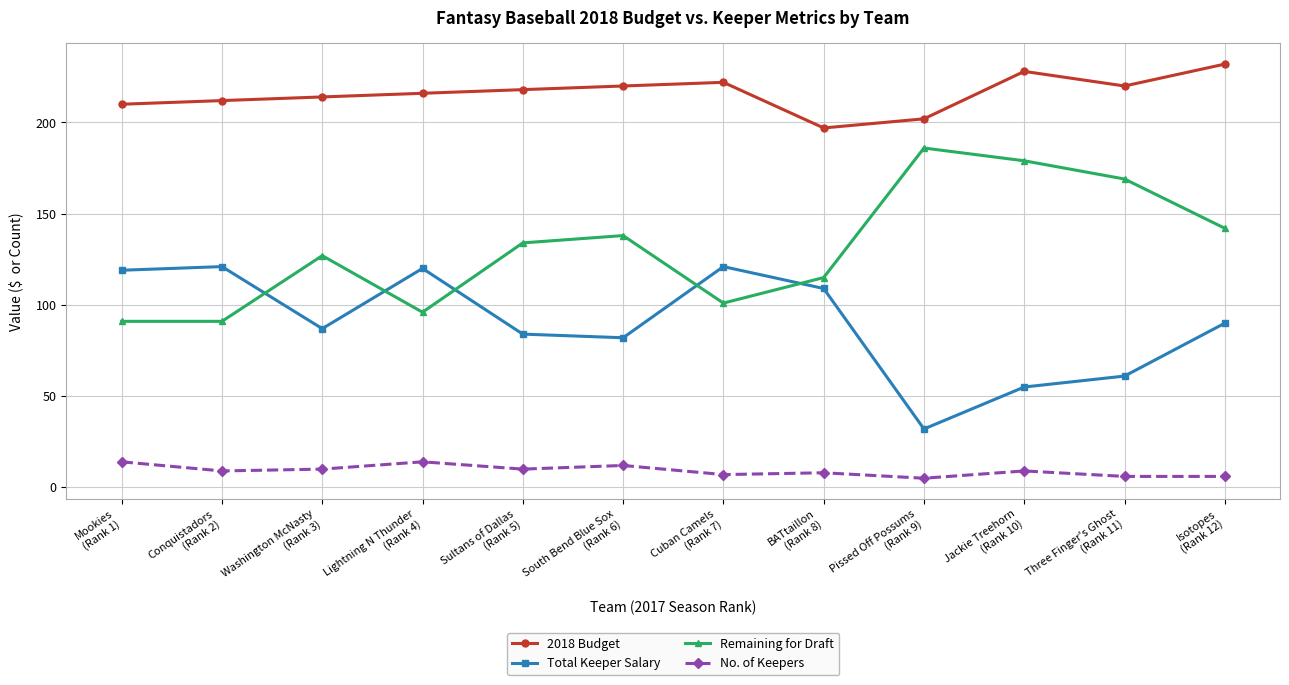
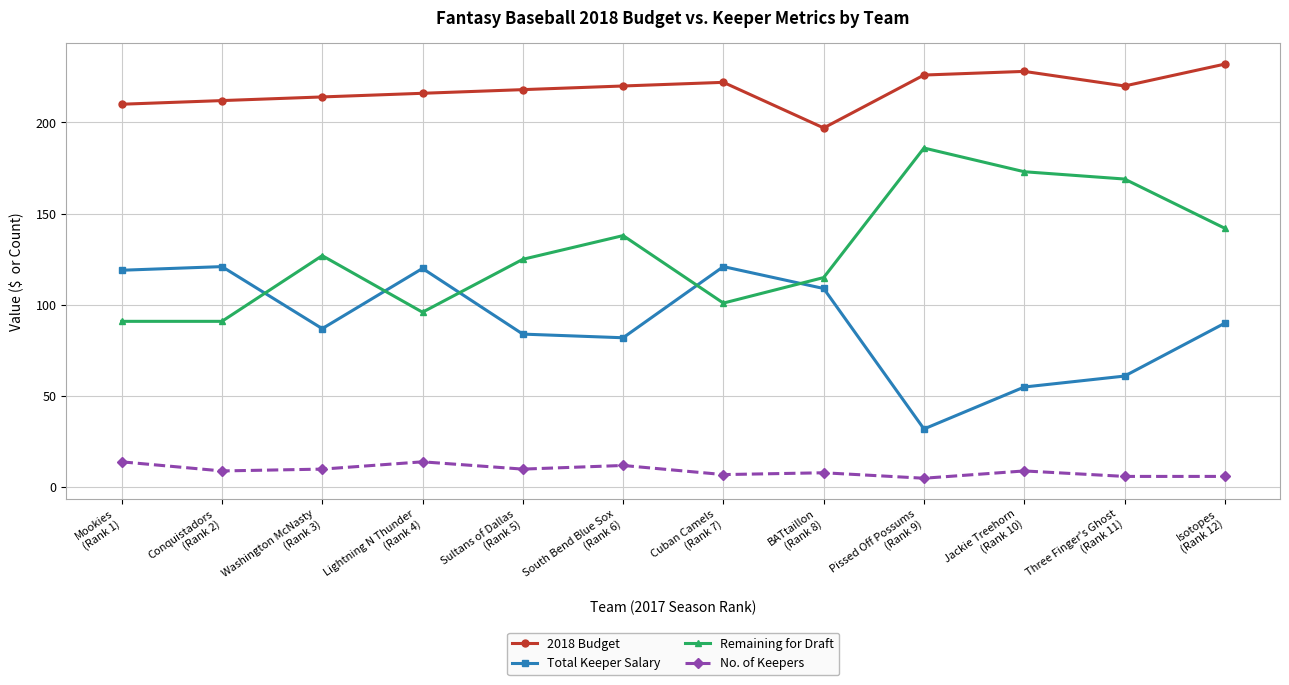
  {
    "2018 Budget": {
      "Mookies (Rank 1)": 210,
      "Conquistadors (Rank 2)": 212,
      "Washington McNasty (Rank 3)": 214,
      "Lightning N Thunder (Rank 4)": 216,
      "Sultans of Dallas (Rank 5)": 218,
      "South Bend Blue Sox (Rank 6)": 220,
      "Cuban Camels (Rank 7)": 222,
      "BATtaillon (Rank 8)": 197,
-     "Pissed Off Possums (Rank 9)": 202,
+     "Pissed Off Possums (Rank 9)": 226,
      "Jackie Treehorn (Rank 10)": 228,
      "Three Finger's Ghost (Rank 11)": 220,
      "Isotopes (Rank 12)": 232
    },
    "Total Keeper Salary": {
      "Mookies (Rank 1)": 119,
      "Conquistadors (Rank 2)": 121,
      "Washington McNasty (Rank 3)": 87,
      "Lightning N Thunder (Rank 4)": 120,
      "Sultans of Dallas (Rank 5)": 84,
      "South Bend Blue Sox (Rank 6)": 82,
      "Cuban Camels (Rank 7)": 121,
      "BATtaillon (Rank 8)": 109,
      "Pissed Off Possums (Rank 9)": 32,
      "Jackie Treehorn (Rank 10)": 55,
      "Three Finger's Ghost (Rank 11)": 61,
      "Isotopes (Rank 12)": 90
    },
    "Remaining for Draft": {
      "Mookies (Rank 1)": 91,
      "Conquistadors (Rank 2)": 91,
      "Washington McNasty (Rank 3)": 127,
      "Lightning N Thunder (Rank 4)": 96,
-     "Sultans of Dallas (Rank 5)": 134,
+     "Sultans of Dallas (Rank 5)": 125,
      "South Bend Blue Sox (Rank 6)": 138,
      "Cuban Camels (Rank 7)": 101,
      "BATtaillon (Rank 8)": 115,
      "Pissed Off Possums (Rank 9)": 186,
-     "Jackie Treehorn (Rank 10)": 179,
+     "Jackie Treehorn (Rank 10)": 173,
      "Three Finger's Ghost (Rank 11)": 169,
      "Isotopes (Rank 12)": 142
    },
    "No. of Keepers": {
      "Mookies (Rank 1)": 14,
      "Conquistadors (Rank 2)": 9,
      "Washington McNasty (Rank 3)": 10,
      "Lightning N Thunder (Rank 4)": 14,
      "Sultans of Dallas (Rank 5)": 10,
      "South Bend Blue Sox (Rank 6)": 12,
      "Cuban Camels (Rank 7)": 7,
      "BATtaillon (Rank 8)": 8,
      "Pissed Off Possums (Rank 9)": 5,
      "Jackie Treehorn (Rank 10)": 9,
      "Three Finger's Ghost (Rank 11)": 6,
      "Isotopes (Rank 12)": 6
    }
  }
